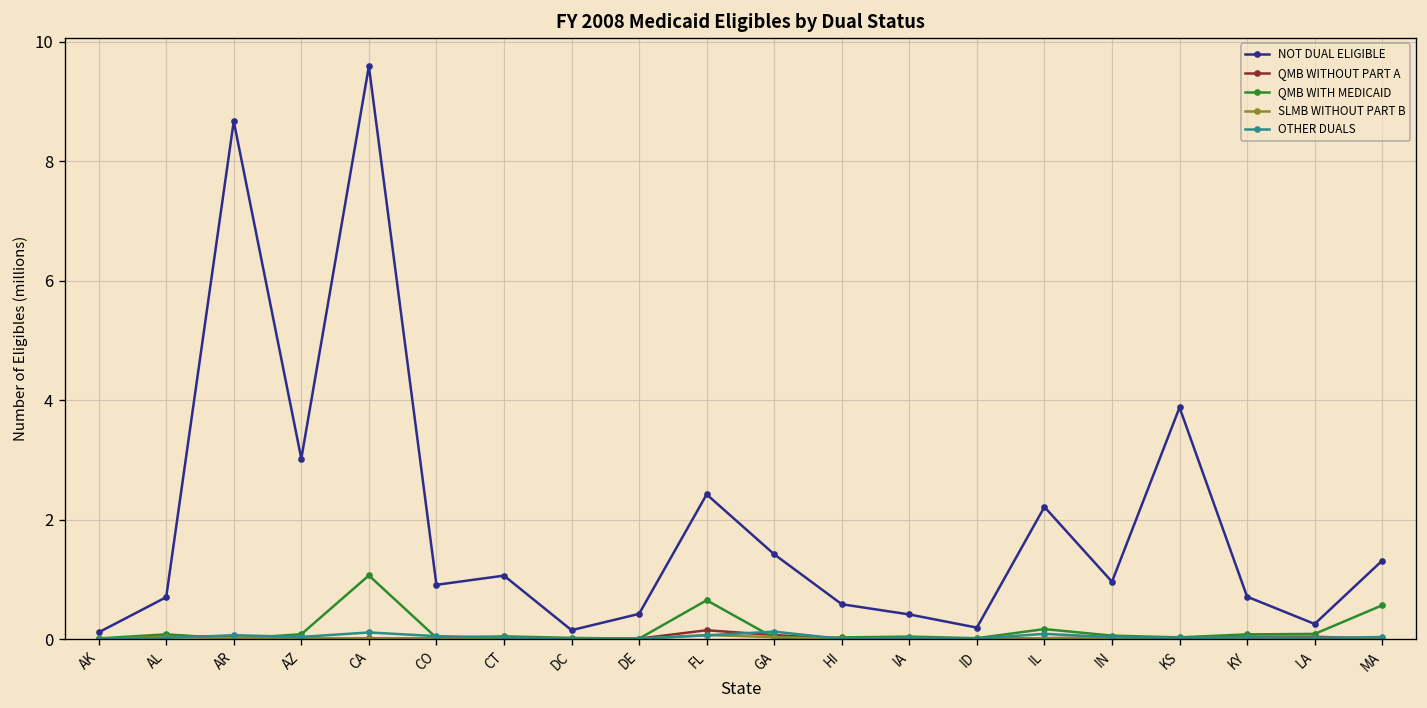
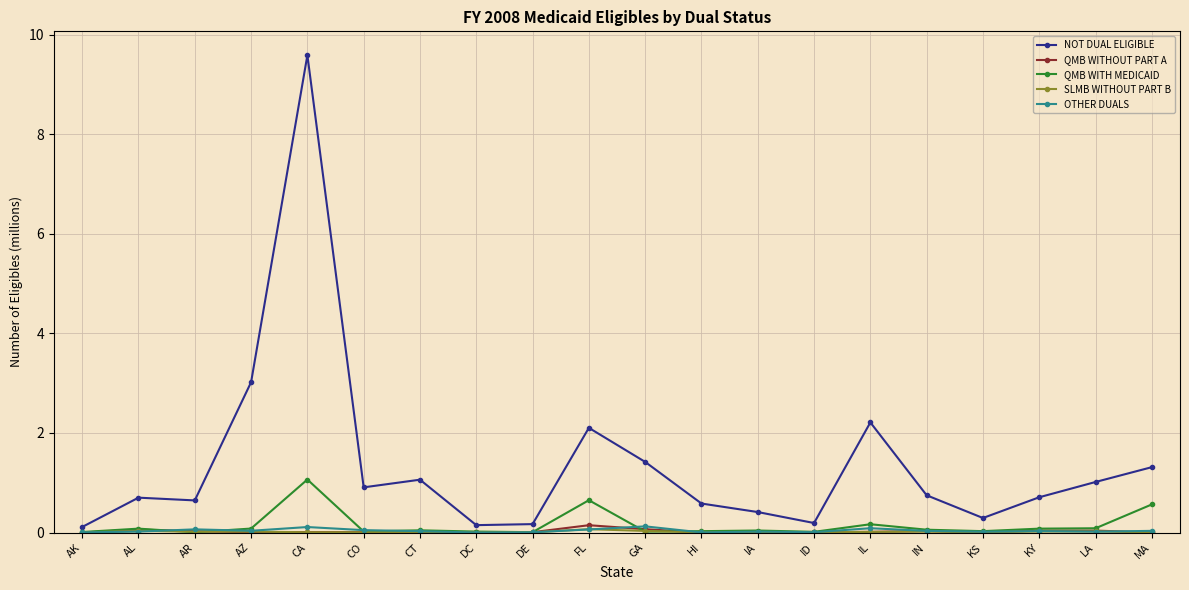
  {
    "NOT DUAL ELIGIBLE": {
      "AK": 0.1,
      "AL": 0.7,
-     "AR": 8.7,
+     "AR": 0.6,
      "AZ": 3.0,
      "CA": 9.6,
      "CO": 0.9,
      "CT": 1.1,
      "DC": 0.1,
-     "DE": 0.4,
-     "FL": 2.4,
+     "DE": 0.2,
+     "FL": 2.1,
      "GA": 1.4,
      "HI": 0.6,
      "IA": 0.4,
      "ID": 0.2,
      "IL": 2.2,
-     "IN": 1.0,
-     "KS": 3.9,
+     "IN": 0.7,
+     "KS": 0.3,
      "KY": 0.7,
-     "LA": 0.3,
+     "LA": 1.0,
      "MA": 1.3
    },
    "QMB WITHOUT PART A": {
      "FL": 0.1
    },
    "QMB WITH MEDICAID": {
      "CA": 1.1,
      "FL": 0.6,
      "IL": 0.2,
      "MA": 0.6
    },
    "OTHER DUALS": {
      "CA": 0.1,
      "GA": 0.1,
      "IL": 0.1
    }
  }
